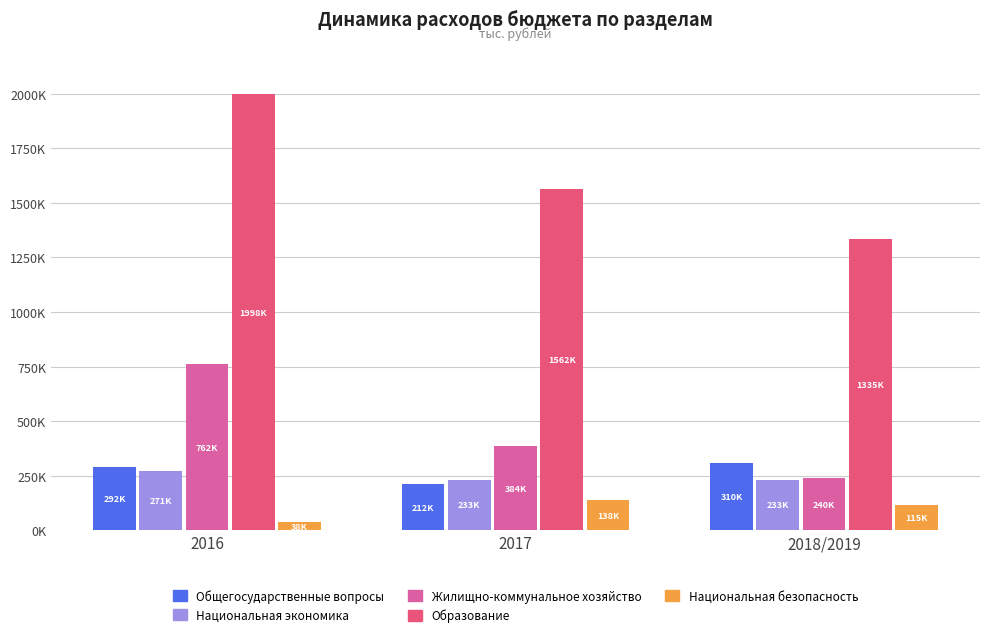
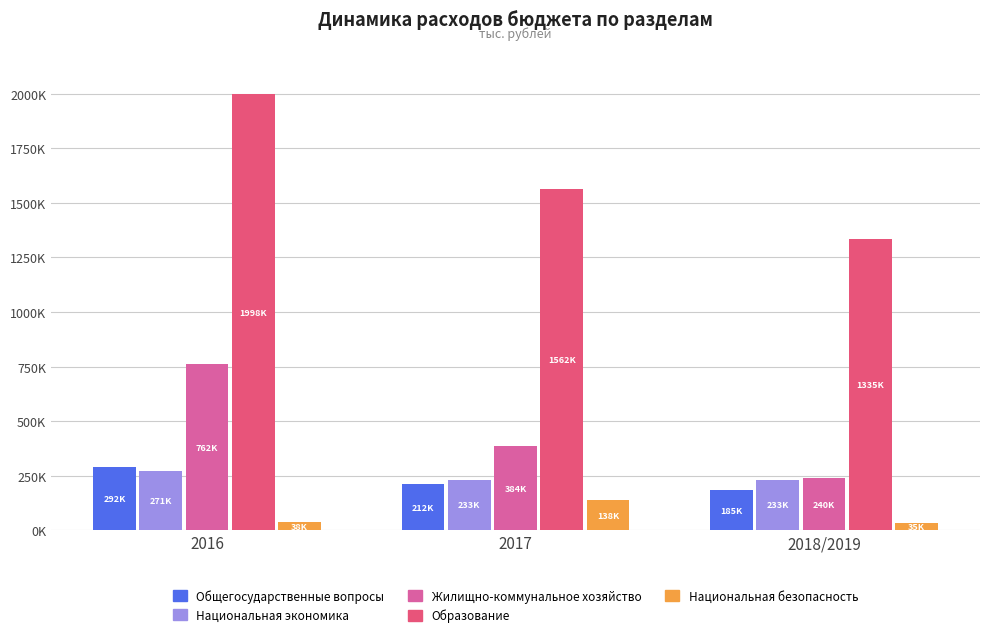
  {
    "Общегосударственные вопросы": {
      "2016": "292K",
      "2017": "212K",
-     "2018/2019": "310K"
+     "2018/2019": "185K"
    },
    "Национальная экономика": {
      "2016": "271K",
      "2017": "233K",
      "2018/2019": "233K"
    },
    "Национальная безопасность": {
      "2016": "38K",
      "2017": "138K",
-     "2018/2019": "115K"
+     "2018/2019": "35K"
    }
  }
